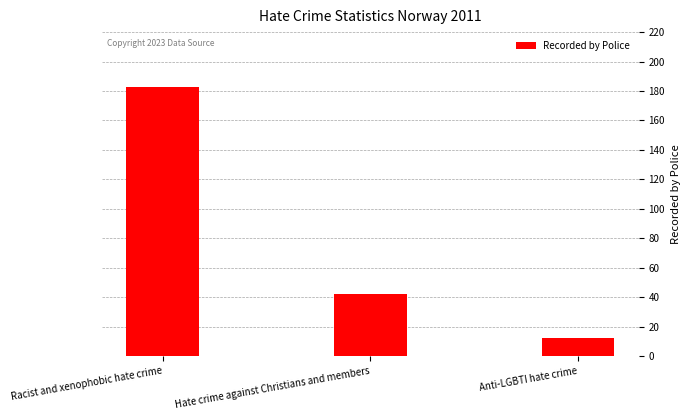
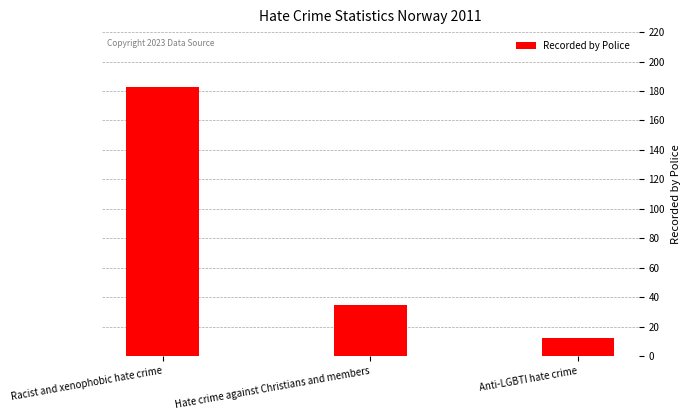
  {
    "Racist and xenophobic hate crime": 183,
-   "Hate crime against Christians and members": 42,
+   "Hate crime against Christians and members": 35,
    "Anti-LGBTI hate crime": 12
  }
